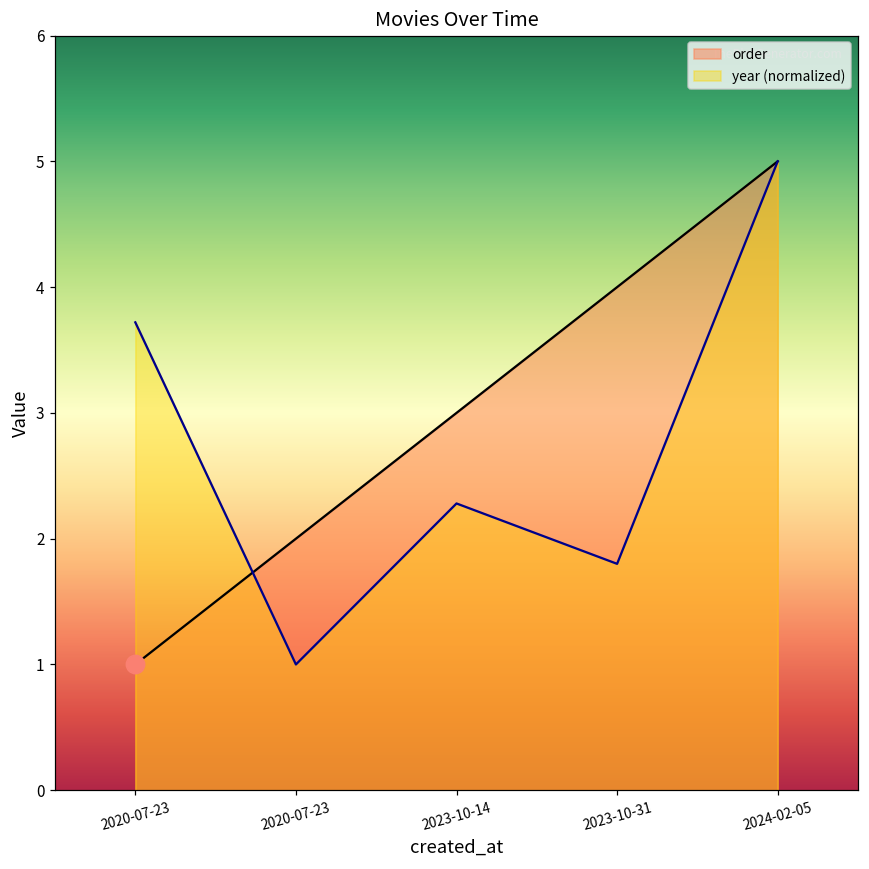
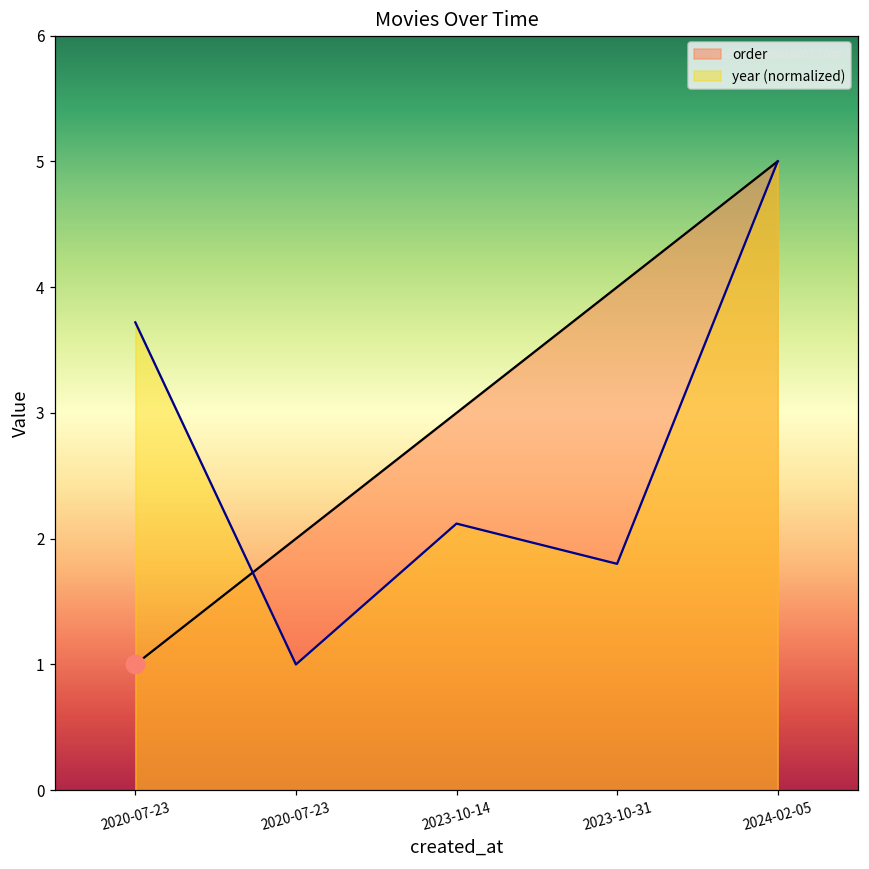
  {
    "year (normalized)": {
-     "2023-10-14": 2.28,
+     "2023-10-14": 2.12,
      "2023-10-31": 1.80
    }
  }
